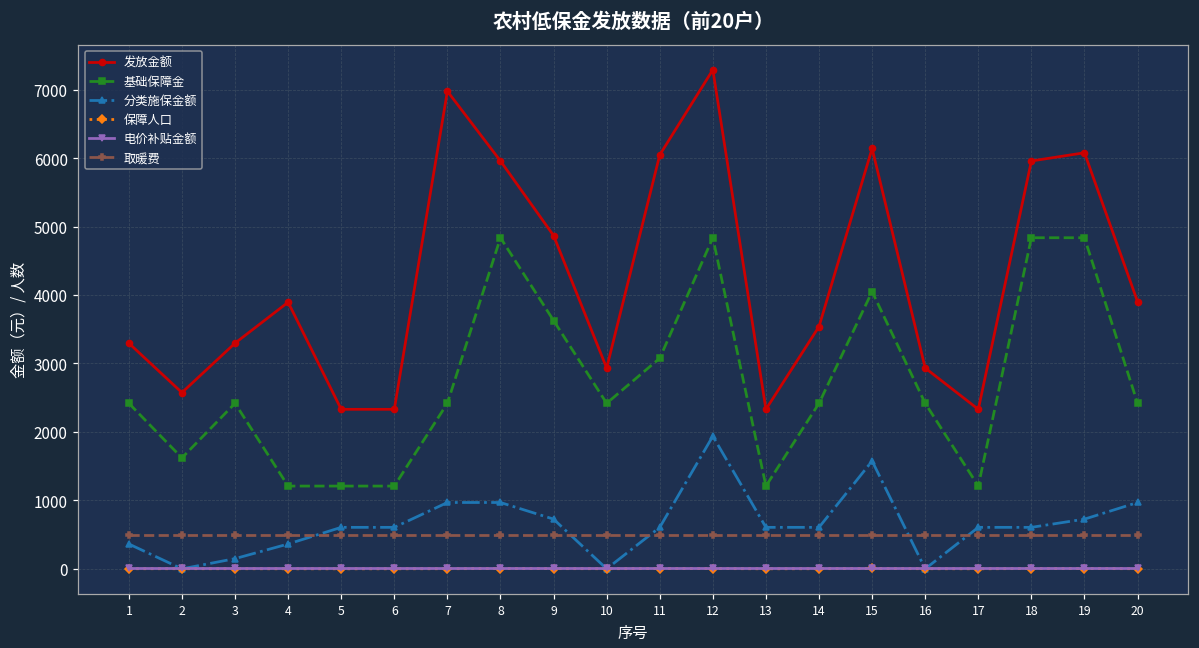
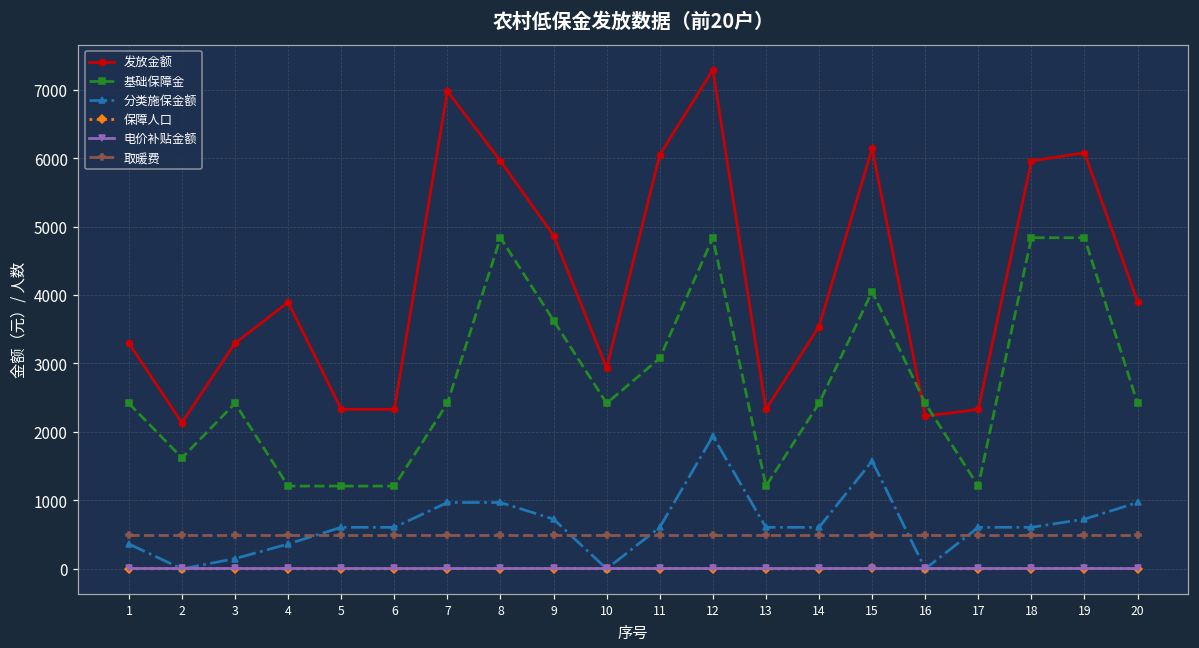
  {
    "发放金额": {
      "1": 3300,
-     "2": 2600,
+     "2": 2100,
      "3": 3300,
      "4": 3900,
      "5": 2300,
      "6": 2300,
      "7": 7000,
      "8": 6000,
      "9": 4900,
      "10": 2900,
      "11": 6000,
      "12": 7300,
      "13": 2300,
      "14": 3500,
      "15": 6100,
-     "16": 2900,
+     "16": 2200,
      "17": 2300,
      "18": 6000,
      "19": 6100,
      "20": 3900
    },
    "基础保障金": {
      "1": 2400,
      "2": 1600,
      "3": 2400,
      "4": 1200,
      "5": 1200,
      "6": 1200,
      "7": 2400,
      "8": 4800,
      "9": 3600,
      "10": 2400,
      "11": 3100,
      "12": 4800,
      "13": 1200,
      "14": 2400,
      "15": 4100,
      "16": 2400,
      "17": 1200,
      "18": 4800,
      "19": 4800,
      "20": 2400
    },
    "分类施保金额": {
      "1": 400,
      "3": 100,
      "4": 400,
      "5": 600,
      "6": 600,
      "7": 1000,
      "8": 1000,
      "9": 700,
      "11": 600,
      "12": 1900,
      "13": 600,
      "14": 600,
      "15": 1600,
      "17": 600,
      "18": 600,
      "19": 700,
      "20": 1000
    },
    "取暖费": {
      "1": 500,
      "2": 500,
      "3": 500,
      "4": 500,
      "5": 500,
      "6": 500,
      "7": 500,
      "8": 500,
      "9": 500,
      "10": 500,
      "11": 500,
      "12": 500,
      "13": 500,
      "14": 500,
      "15": 500,
      "16": 500,
      "17": 500,
      "18": 500,
      "19": 500,
      "20": 500
    }
  }
